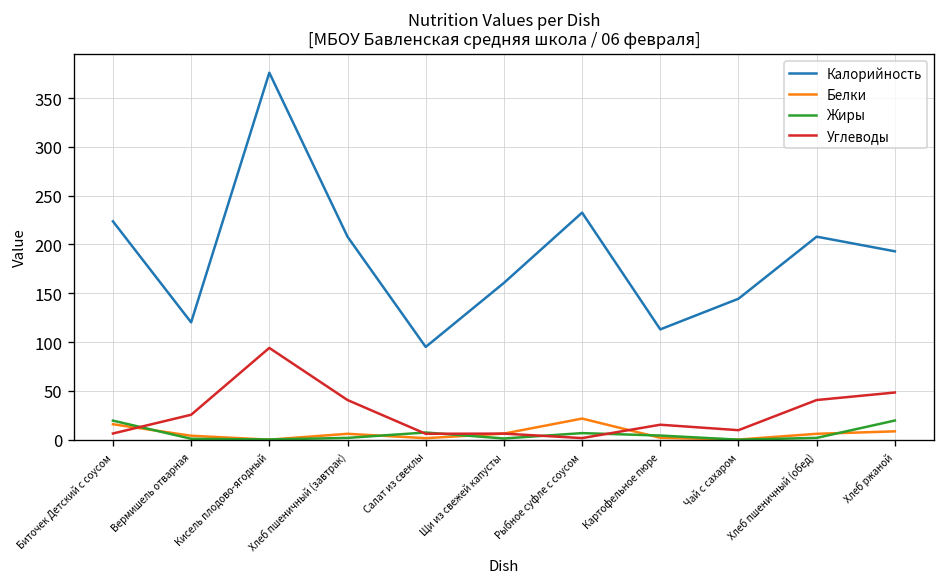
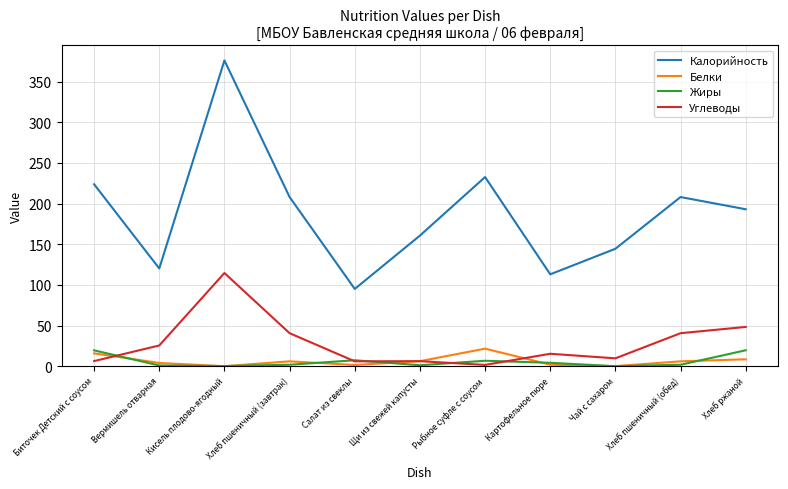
  {
    "Калорийность": {
      "Биточек Детский с соусом": 220,
      "Вермишель отварная": 120,
      "Кисель плодово-ягодный": 380,
      "Хлеб пшеничный (завтрак)": 210,
      "Салат из свеклы": 100,
      "Щи из свежей капусты": 160,
      "Рыбное суфле с соусом": 230,
      "Картофельное пюре": 110,
      "Чай с сахаром": 140,
      "Хлеб пшеничный (обед)": 210,
      "Хлеб ржаной": 190
    },
    "Белки": {
      "Биточек Детский с соусом": 20,
      "Хлеб пшеничный (завтрак)": 10,
      "Салат из свеклы": 0,
      "Рыбное суфле с соусом": 20,
      "Хлеб пшеничный (обед)": 10,
      "Хлеб ржаной": 10
    },
    "Жиры": {
      "Биточек Детский с соусом": 20,
      "Хлеб пшеничный (завтрак)": 0,
      "Щи из свежей капусты": 0,
      "Рыбное суфле с соусом": 10,
      "Хлеб пшеничный (обед)": 0,
      "Хлеб ржаной": 20
    },
    "Углеводы": {
      "Биточек Детский с соусом": 10,
      "Вермишель отварная": 30,
-     "Кисель плодово-ягодный": 90,
+     "Кисель плодово-ягодный": 110,
      "Хлеб пшеничный (завтрак)": 40,
      "Рыбное суфле с соусом": 0,
      "Картофельное пюре": 20,
      "Чай с сахаром": 10,
      "Хлеб пшеничный (обед)": 40,
      "Хлеб ржаной": 50
    }
  }
